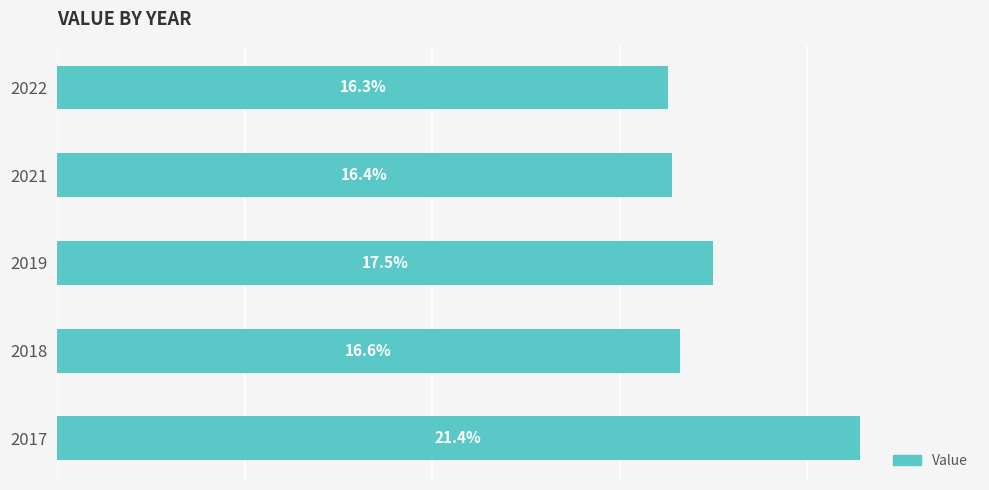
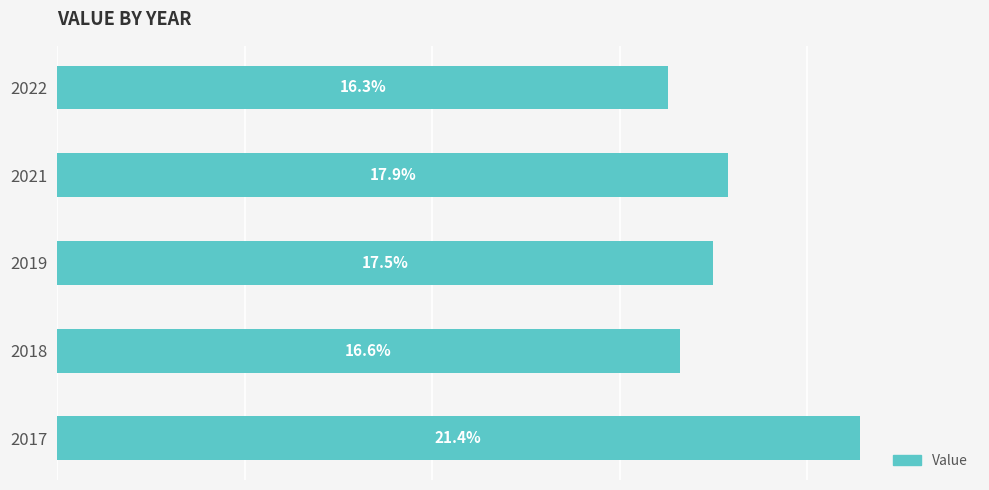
  {
    "2022": "16.3%",
-   "2021": "16.4%",
+   "2021": "17.9%",
    "2019": "17.5%",
    "2018": "16.6%",
    "2017": "21.4%"
  }
